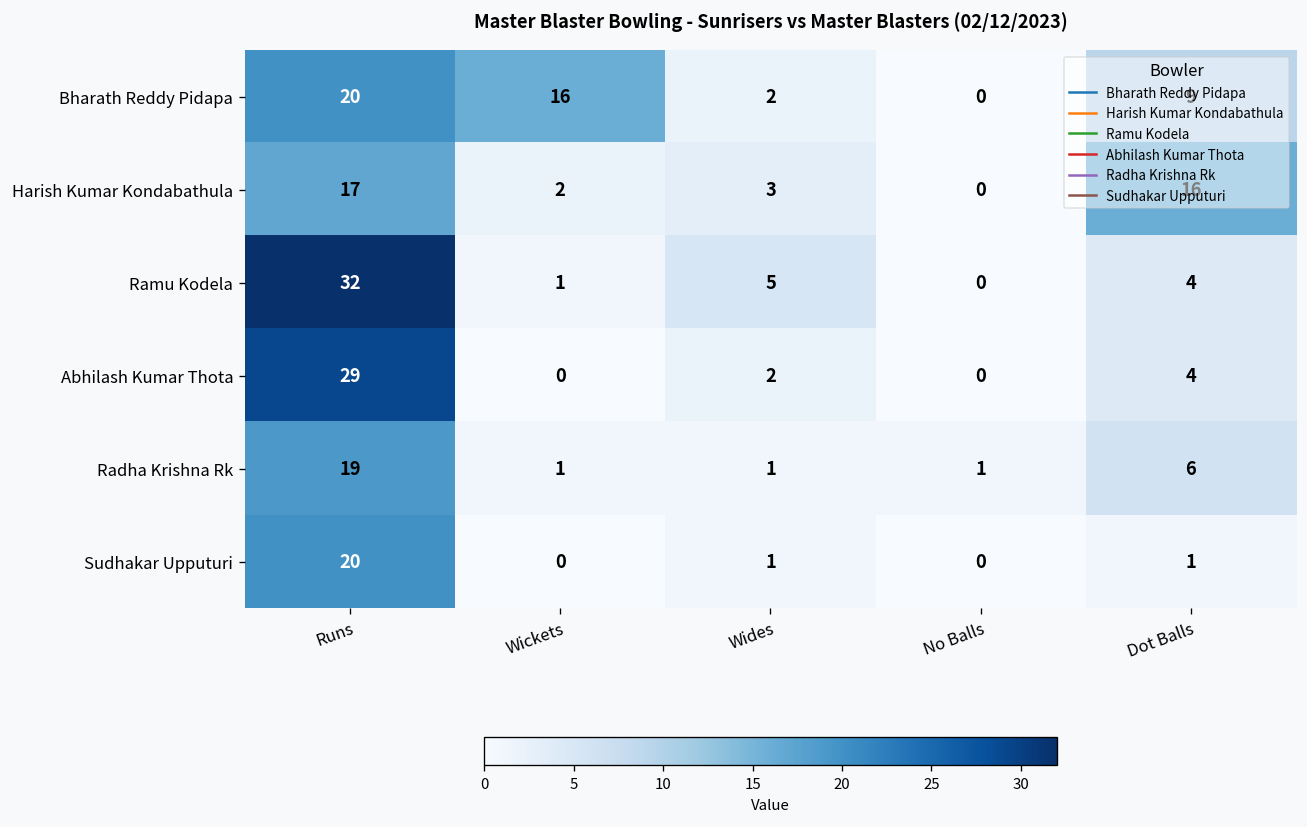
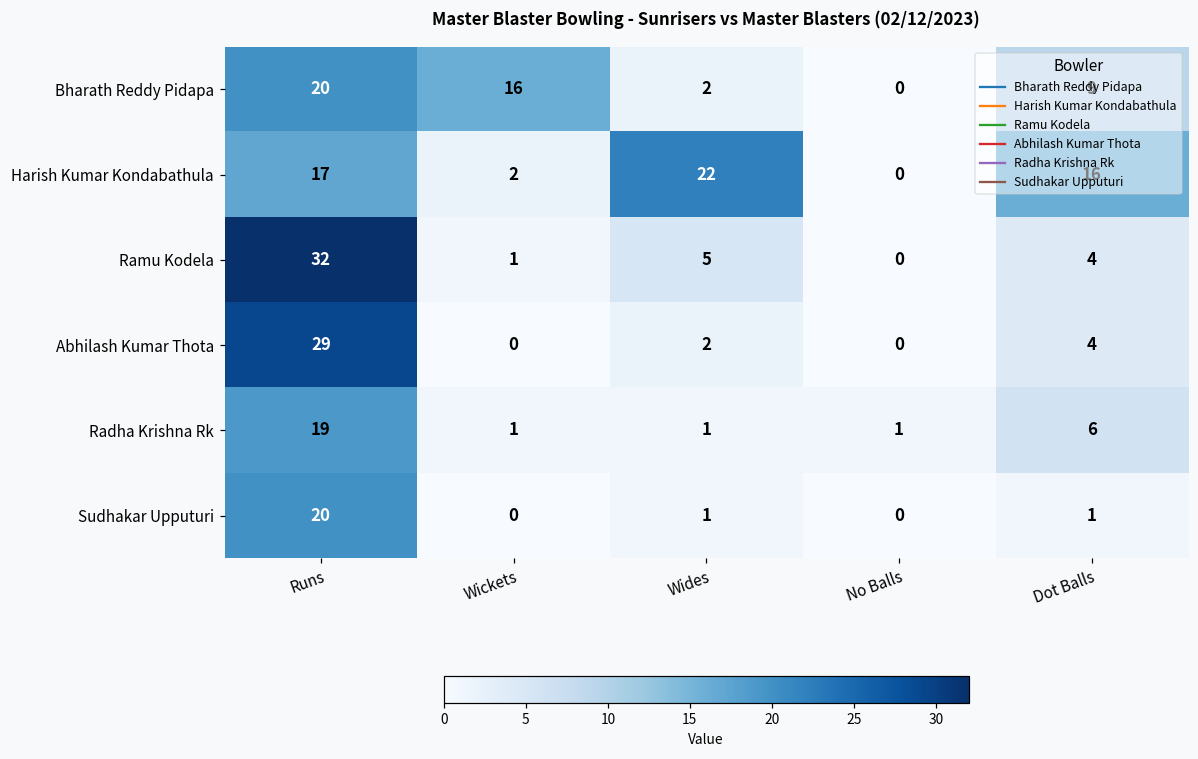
  {
    "Bharath Reddy Pidapa": {
      "Runs": 20,
      "Wickets": 16,
      "Wides": 2,
      "No Balls": 0
    },
    "Harish Kumar Kondabathula": {
      "Runs": 17,
      "Wickets": 2,
-     "Wides": 3,
+     "Wides": 22,
      "No Balls": 0
    },
    "Ramu Kodela": {
      "Runs": 32,
      "Wickets": 1,
      "Wides": 5,
      "No Balls": 0,
      "Dot Balls": 4
    },
    "Abhilash Kumar Thota": {
      "Runs": 29,
      "Wickets": 0,
      "Wides": 2,
      "No Balls": 0,
      "Dot Balls": 4
    },
    "Radha Krishna Rk": {
      "Runs": 19,
      "Wickets": 1,
      "Wides": 1,
      "No Balls": 1,
      "Dot Balls": 6
    },
    "Sudhakar Upputuri": {
      "Runs": 20,
      "Wickets": 0,
      "Wides": 1,
      "No Balls": 0,
      "Dot Balls": 1
    }
  }
